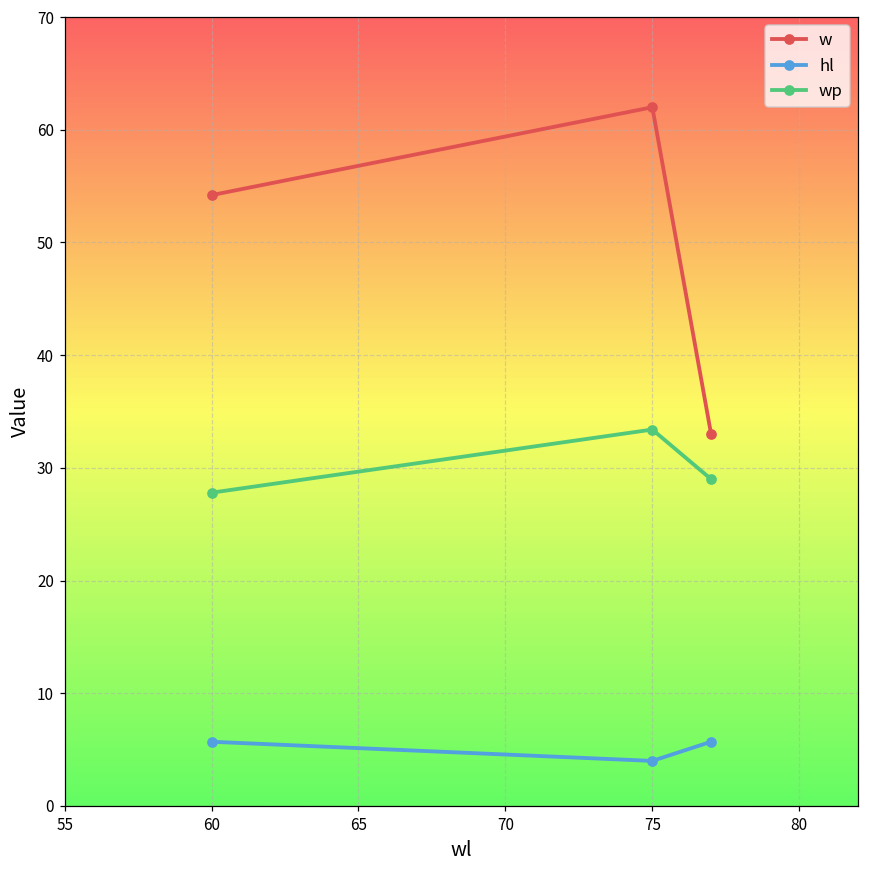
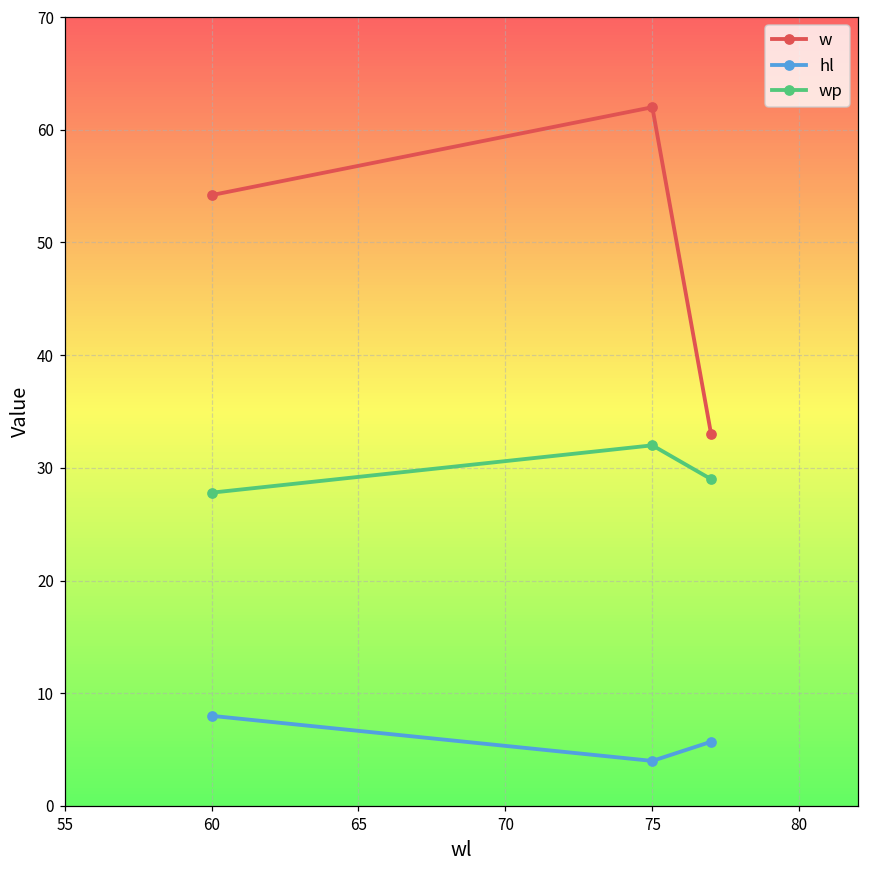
  {
    "w": {
      "60": 54.2,
      "75": 62.0
    },
    "hl": {
-     "60": 5.7,
+     "60": 8.0,
      "75": 4.0
    },
    "wp": {
      "60": 27.8,
-     "75": 33.4
+     "75": 32.0
    }
  }
